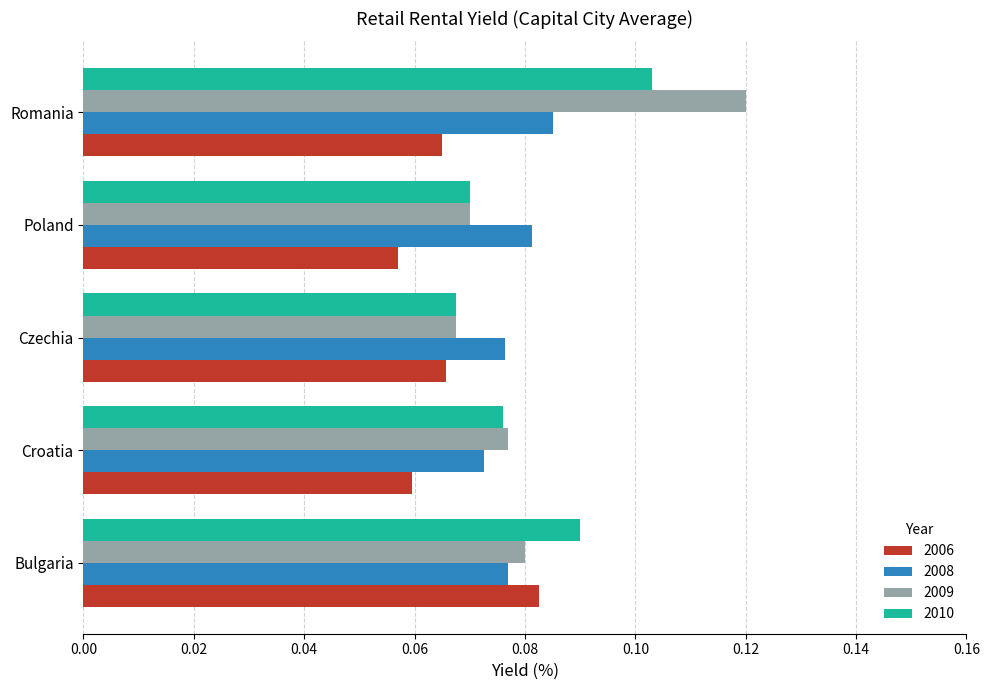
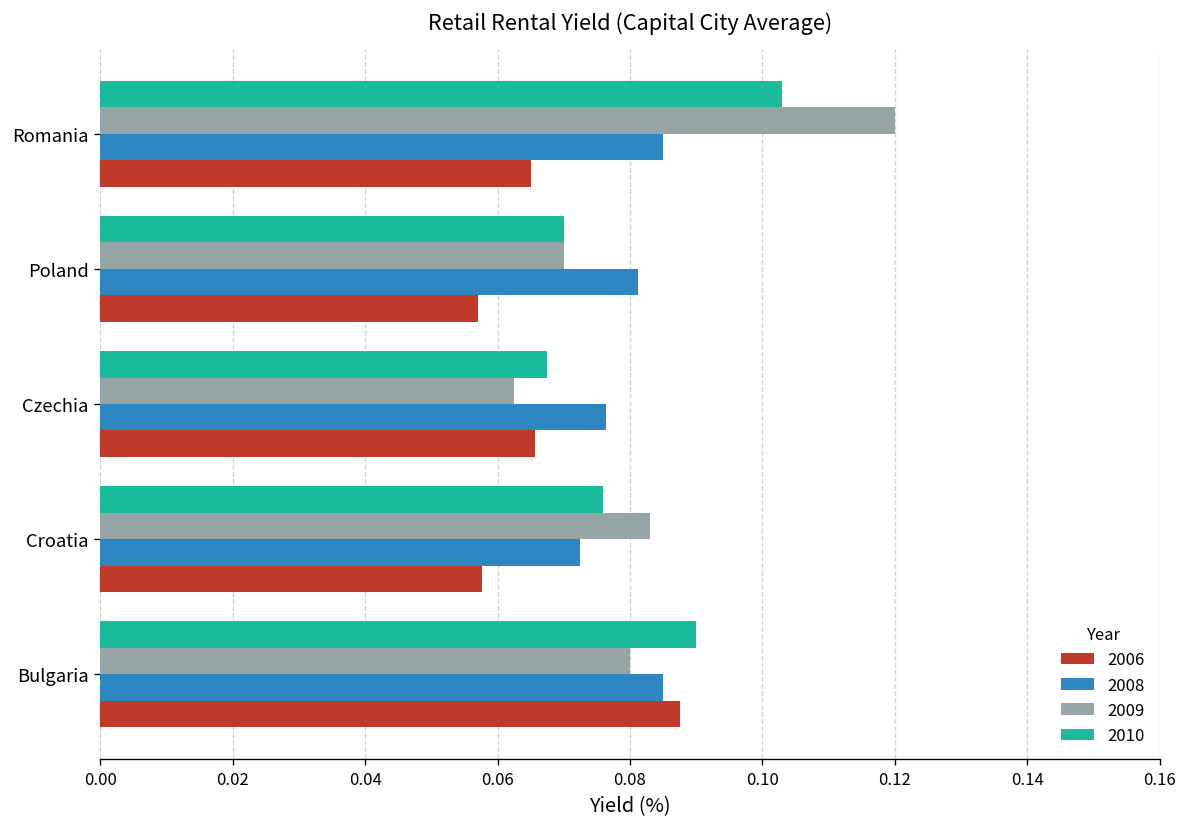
  {
    "2006": {
      "Romania": 0.065,
      "Poland": 0.057,
      "Czechia": 0.066,
-     "Croatia": 0.060,
-     "Bulgaria": 0.083
+     "Croatia": 0.058,
+     "Bulgaria": 0.088
    },
    "2008": {
      "Romania": 0.085,
      "Poland": 0.081,
      "Czechia": 0.076,
      "Croatia": 0.073,
-     "Bulgaria": 0.077
+     "Bulgaria": 0.085
    },
    "2009": {
      "Romania": 0.120,
      "Poland": 0.070,
-     "Czechia": 0.068,
-     "Croatia": 0.077,
+     "Czechia": 0.063,
+     "Croatia": 0.083,
      "Bulgaria": 0.080
    },
    "2010": {
      "Romania": 0.103,
      "Poland": 0.070,
      "Czechia": 0.068,
      "Croatia": 0.076,
      "Bulgaria": 0.090
    }
  }
